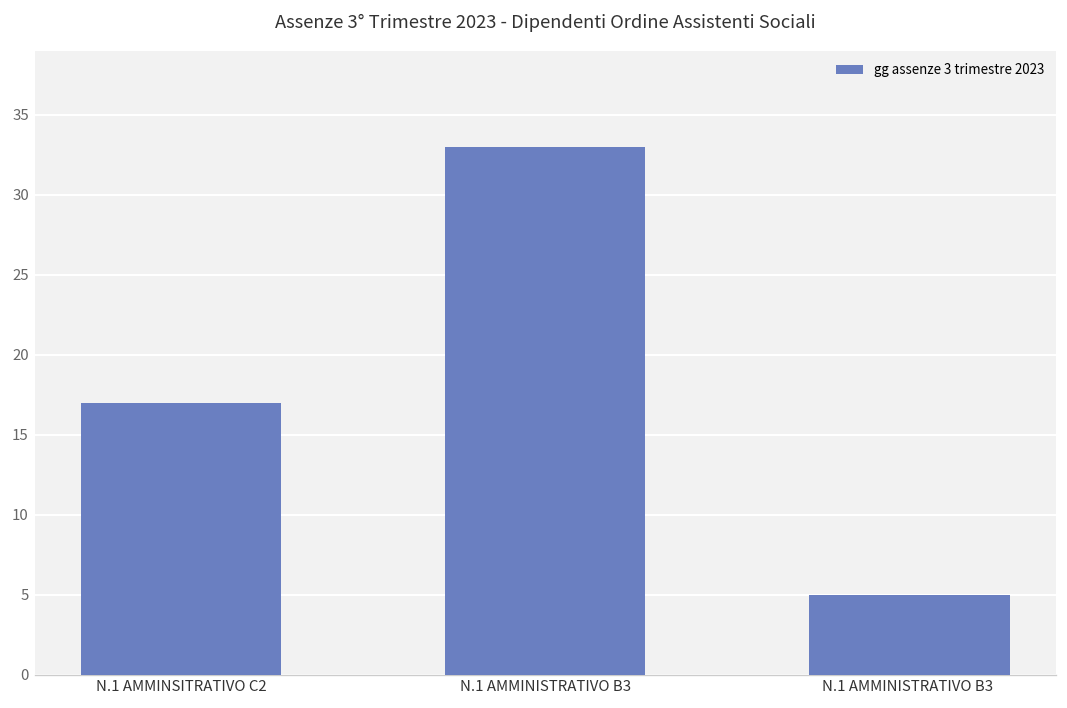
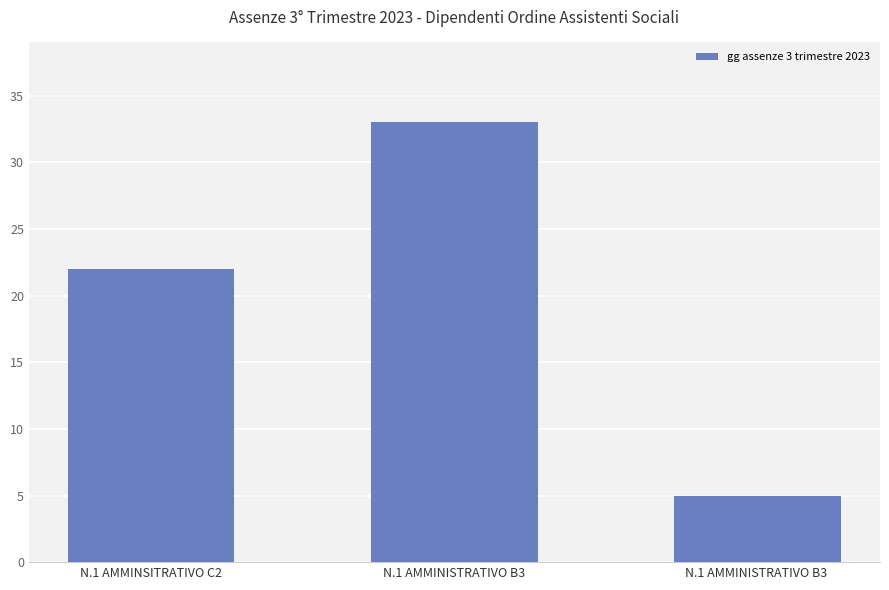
  {
-   "N.1 AMMINSITRATIVO C2": 17
+   "N.1 AMMINSITRATIVO C2": 22
  }
